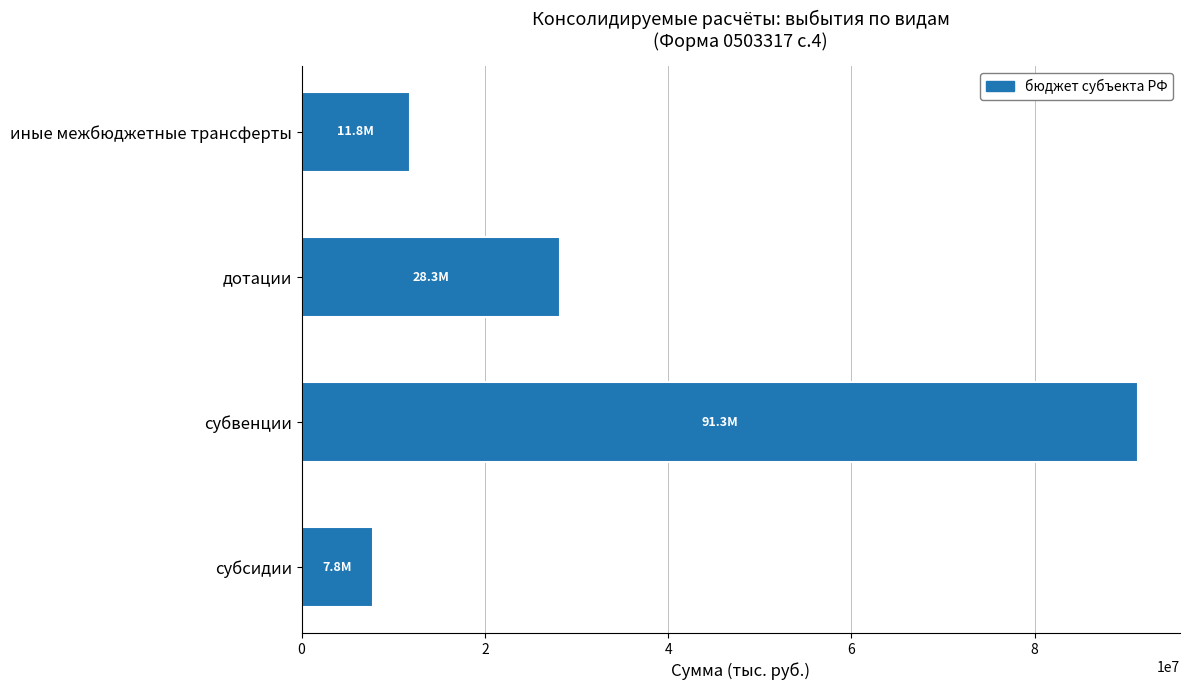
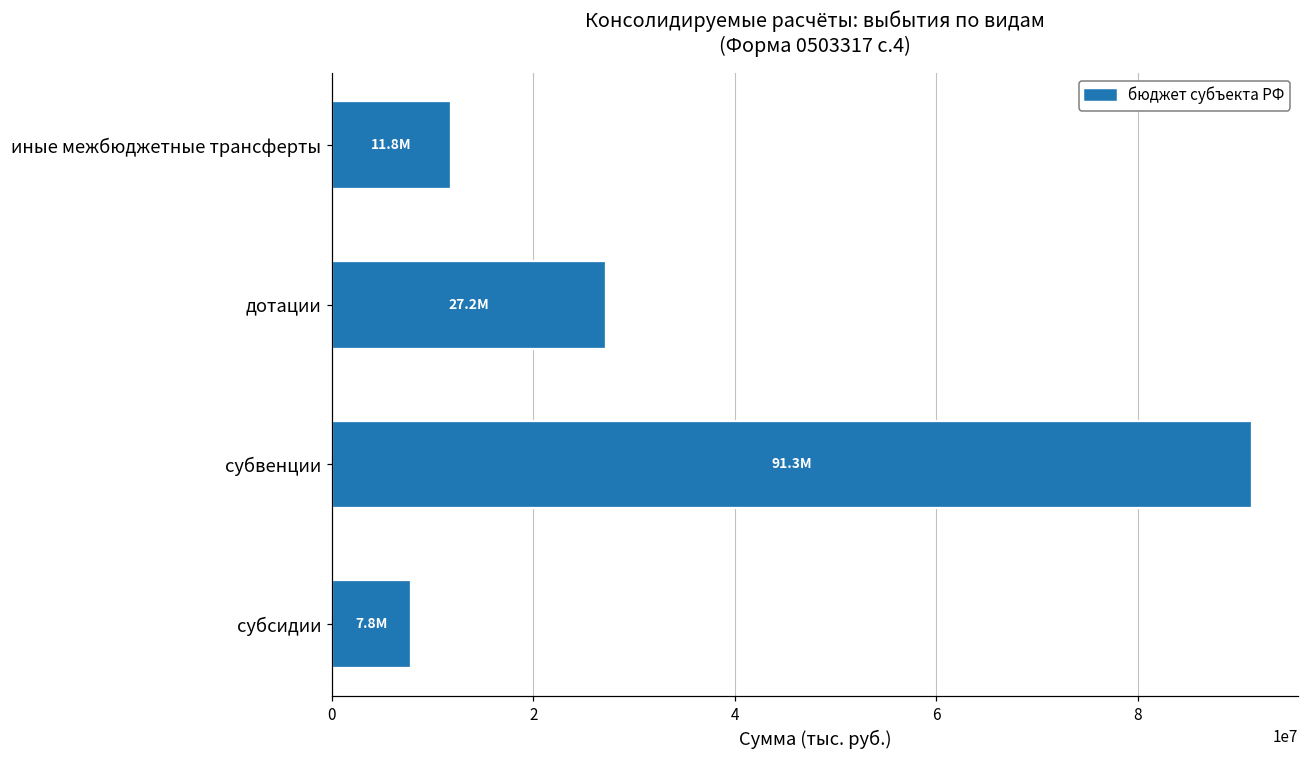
  {
    "иные межбюджетные трансферты": "11.8M",
-   "дотации": "28.3M",
+   "дотации": "27.2M",
    "субвенции": "91.3M",
    "субсидии": "7.8M"
  }
